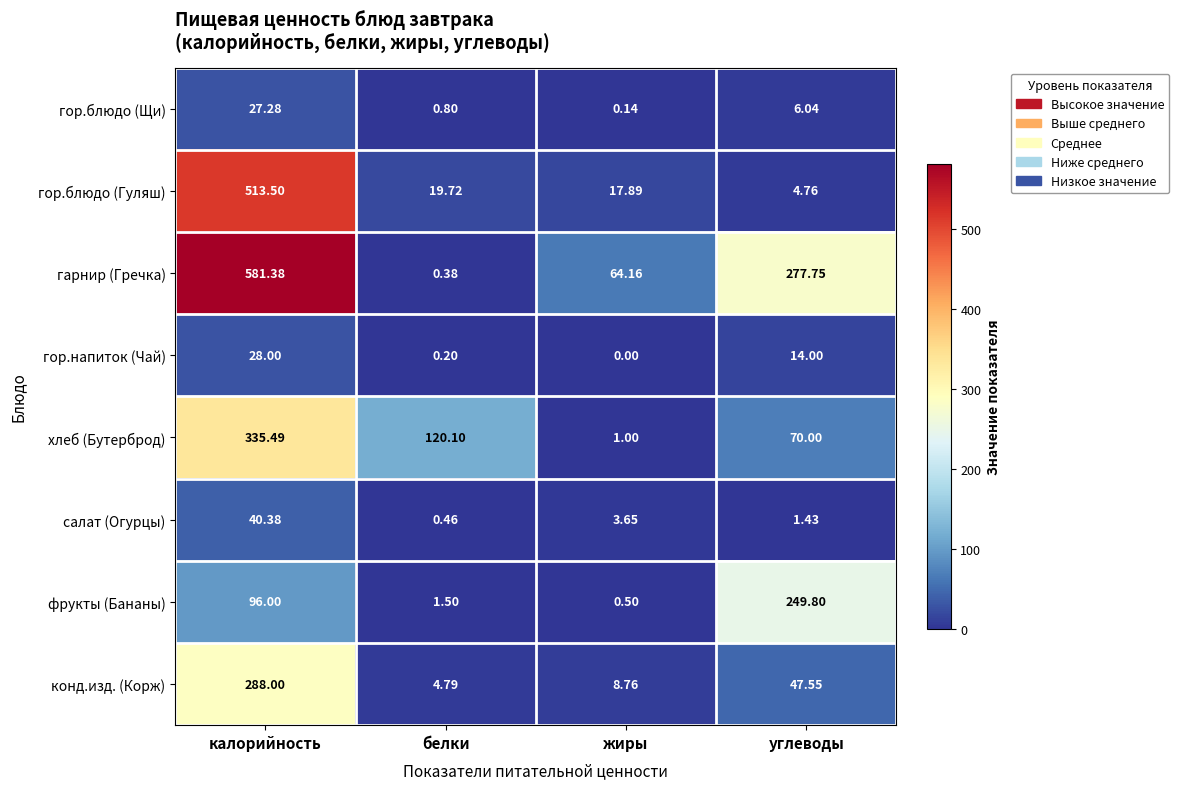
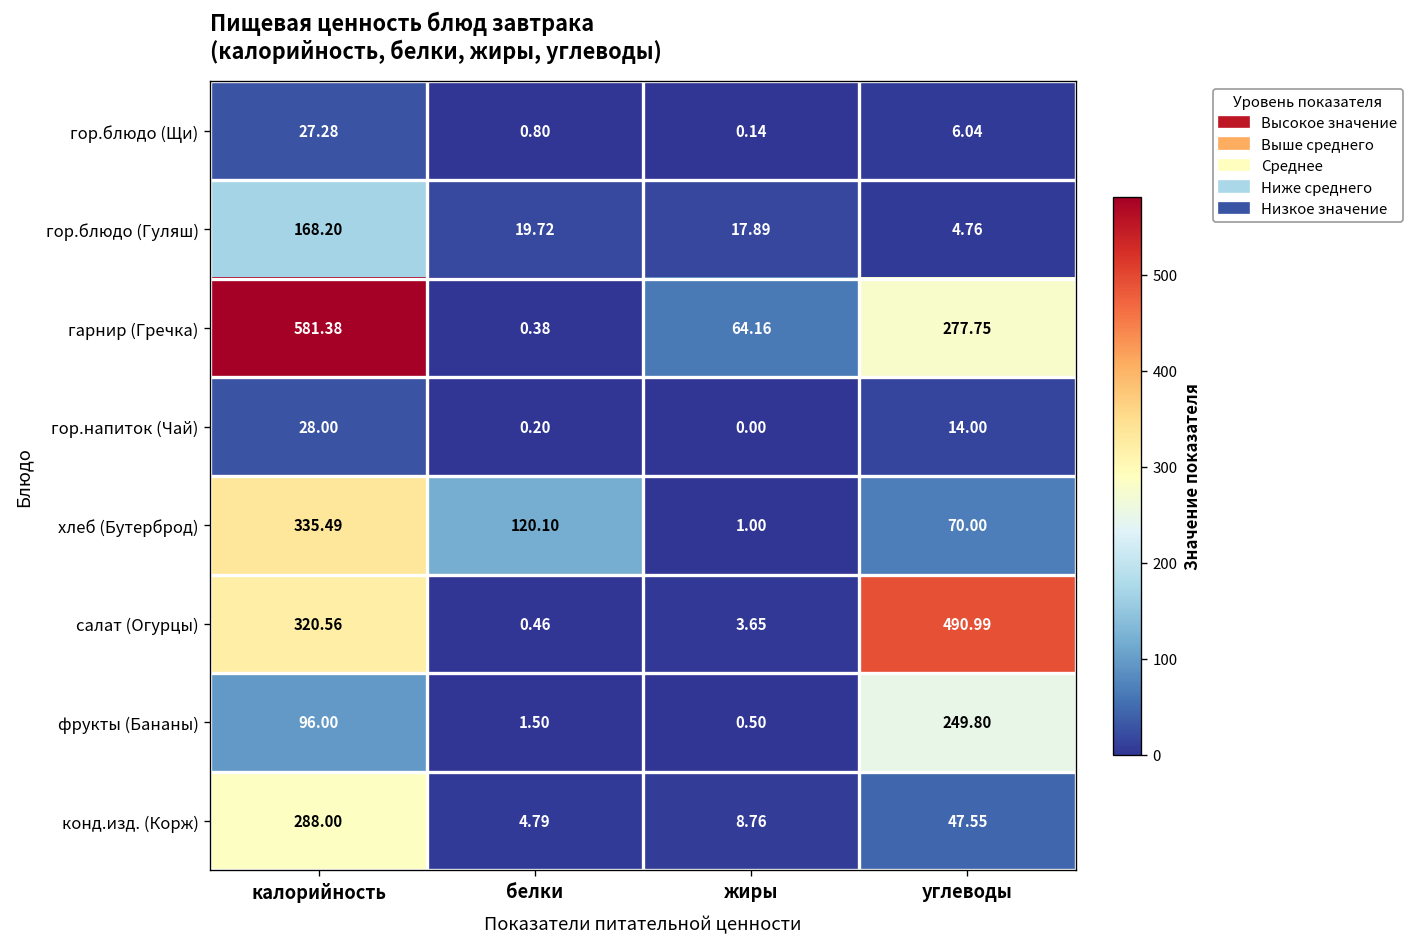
  {
    "гор.блюдо (Щи)": {
      "калорийность": 27.28,
      "белки": 0.80,
      "жиры": 0.14,
      "углеводы": 6.04
    },
    "гор.блюдо (Гуляш)": {
-     "калорийность": 513.50,
+     "калорийность": 168.20,
      "белки": 19.72,
      "жиры": 17.89,
      "углеводы": 4.76
    },
    "гарнир (Гречка)": {
      "калорийность": 581.38,
      "белки": 0.38,
      "жиры": 64.16,
      "углеводы": 277.75
    },
    "гор.напиток (Чай)": {
      "калорийность": 28.00,
      "белки": 0.20,
      "жиры": 0.00,
      "углеводы": 14.00
    },
    "хлеб (Бутерброд)": {
      "калорийность": 335.49,
      "белки": 120.10,
      "жиры": 1.00,
      "углеводы": 70.00
    },
    "салат (Огурцы)": {
-     "калорийность": 40.38,
+     "калорийность": 320.56,
      "белки": 0.46,
      "жиры": 3.65,
-     "углеводы": 1.43
+     "углеводы": 490.99
    },
    "фрукты (Бананы)": {
      "калорийность": 96.00,
      "белки": 1.50,
      "жиры": 0.50,
      "углеводы": 249.80
    },
    "конд.изд. (Корж)": {
      "калорийность": 288.00,
      "белки": 4.79,
      "жиры": 8.76,
      "углеводы": 47.55
    }
  }
